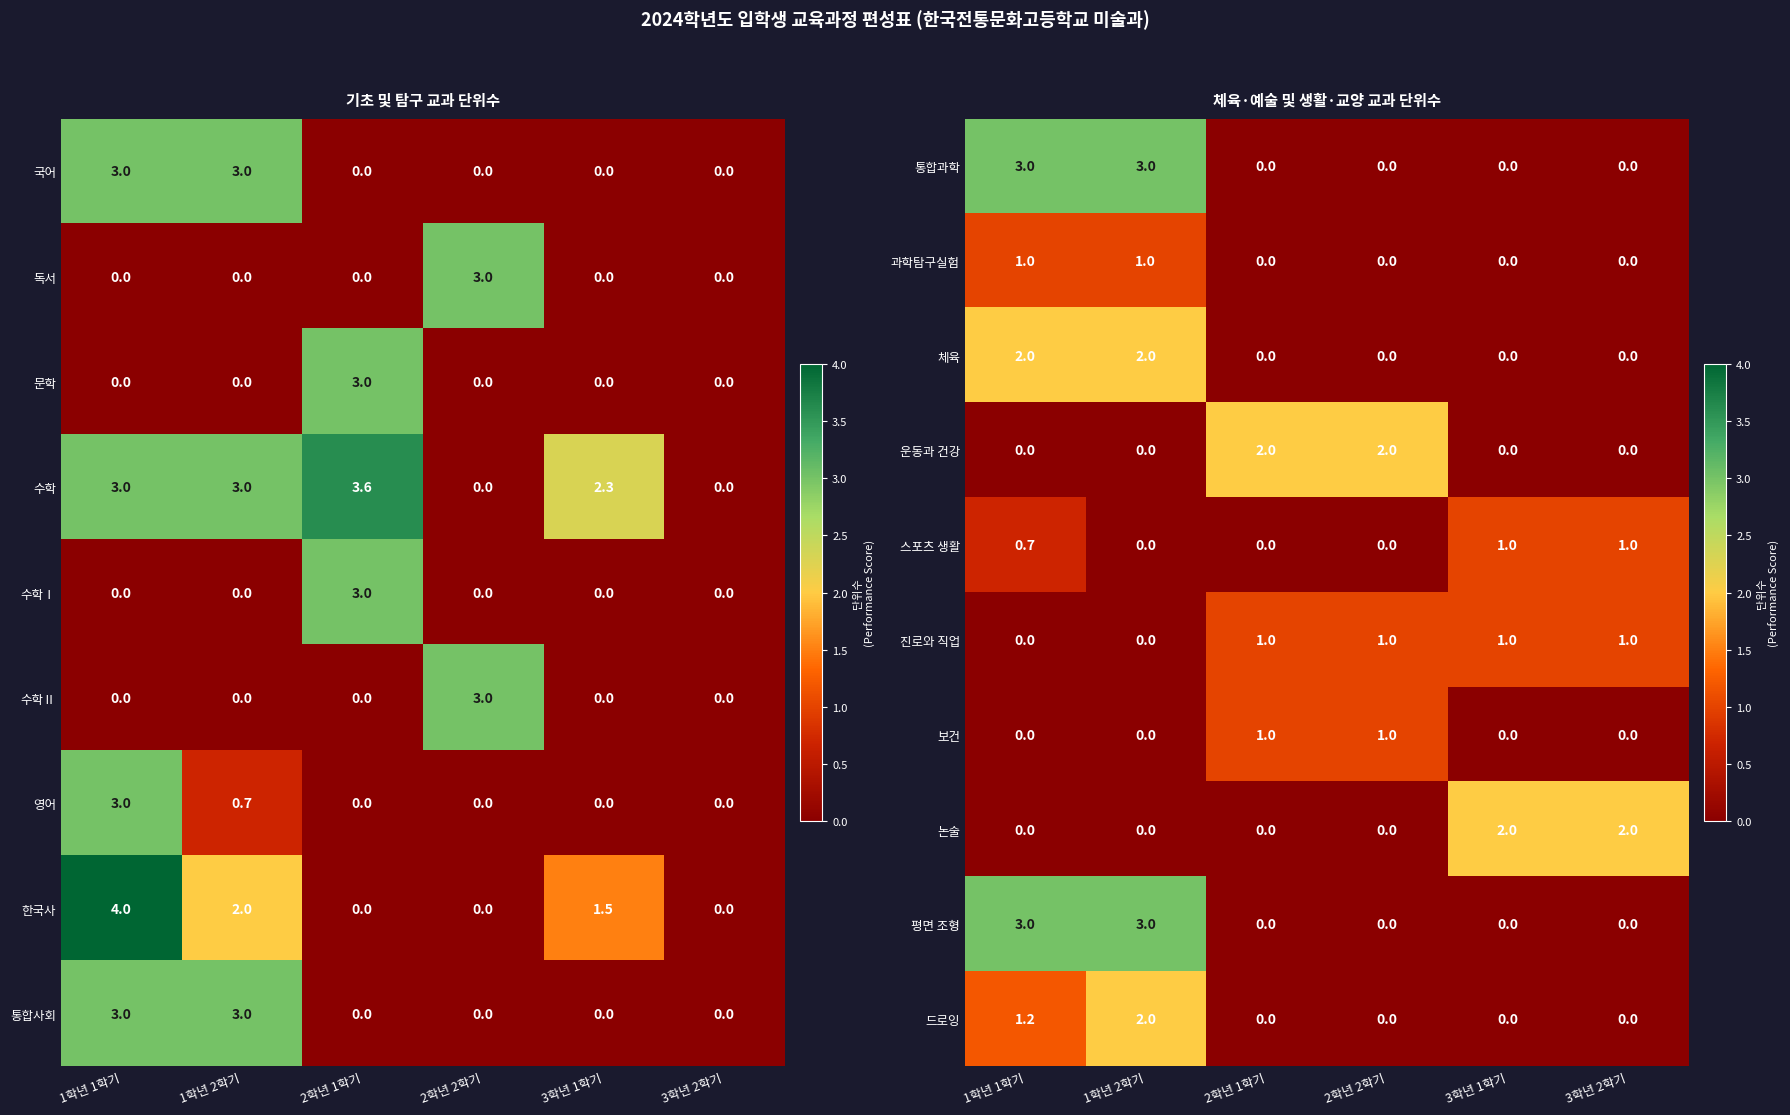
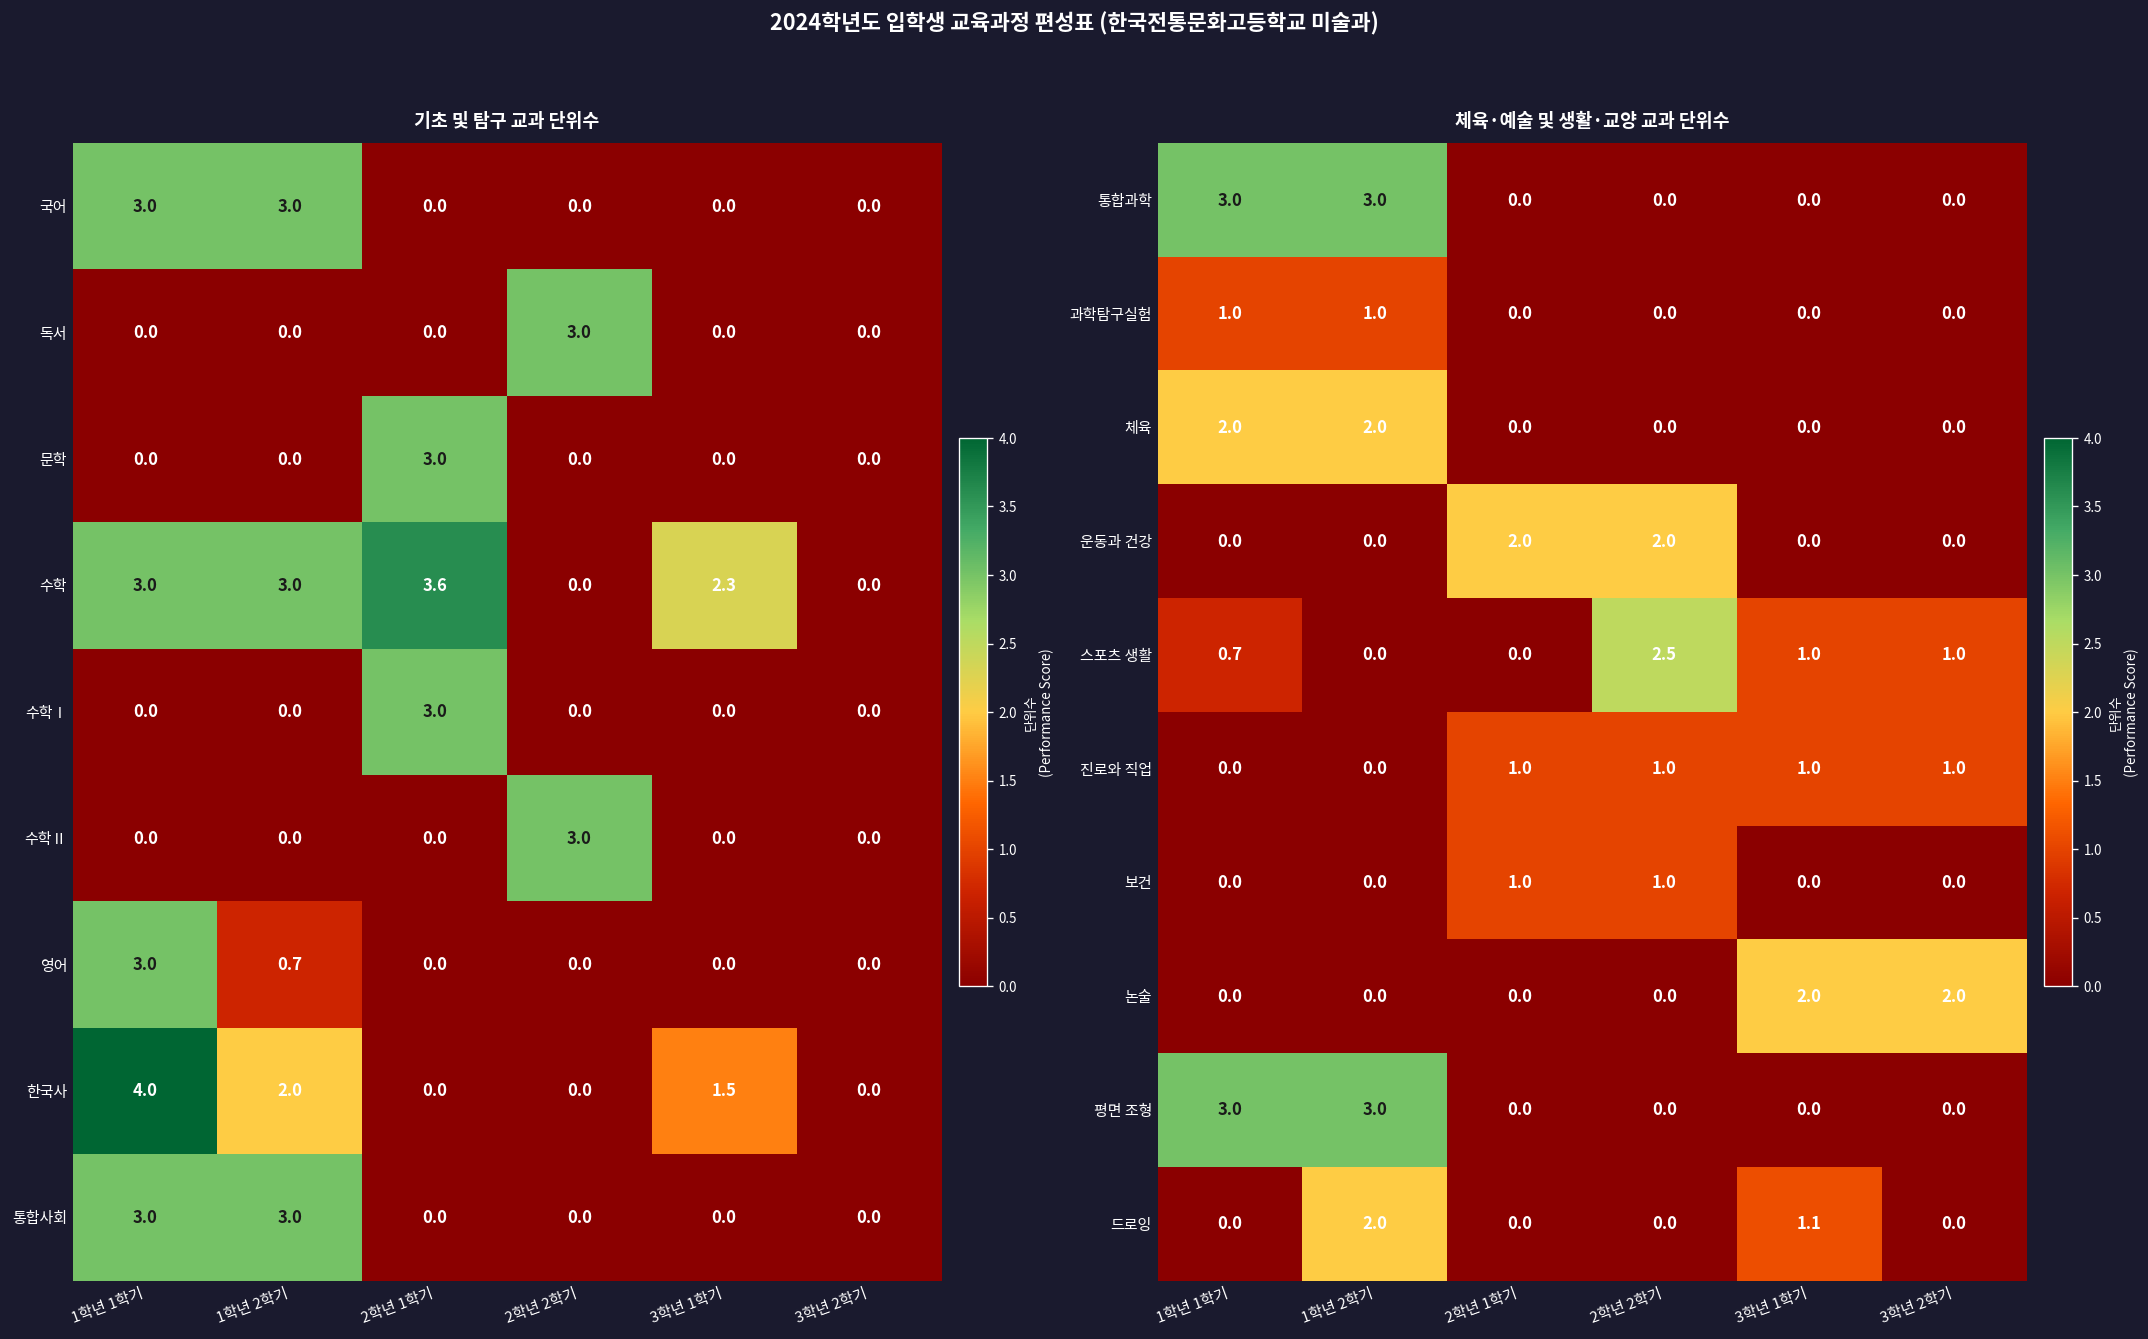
  {
    "기초 및 탐구 교과 단위수": {
      "국어": {
        "1학년 1학기": 3.0,
        "1학년 2학기": 3.0,
        "2학년 1학기": 0.0,
        "2학년 2학기": 0.0,
        "3학년 1학기": 0.0,
        "3학년 2학기": 0.0
      },
      "독서": {
        "1학년 1학기": 0.0,
        "1학년 2학기": 0.0,
        "2학년 1학기": 0.0,
        "2학년 2학기": 3.0,
        "3학년 1학기": 0.0,
        "3학년 2학기": 0.0
      },
      "문학": {
        "1학년 1학기": 0.0,
        "1학년 2학기": 0.0,
        "2학년 1학기": 3.0,
        "2학년 2학기": 0.0,
        "3학년 1학기": 0.0,
        "3학년 2학기": 0.0
      },
      "수학": {
        "1학년 1학기": 3.0,
        "1학년 2학기": 3.0,
        "2학년 1학기": 3.6,
        "2학년 2학기": 0.0,
        "3학년 1학기": 2.3,
        "3학년 2학기": 0.0
      },
      "수학Ⅰ": {
        "1학년 1학기": 0.0,
        "1학년 2학기": 0.0,
        "2학년 1학기": 3.0,
        "2학년 2학기": 0.0,
        "3학년 1학기": 0.0,
        "3학년 2학기": 0.0
      },
      "수학Ⅱ": {
        "1학년 1학기": 0.0,
        "1학년 2학기": 0.0,
        "2학년 1학기": 0.0,
        "2학년 2학기": 3.0,
        "3학년 1학기": 0.0,
        "3학년 2학기": 0.0
      },
      "영어": {
        "1학년 1학기": 3.0,
        "1학년 2학기": 0.7,
        "2학년 1학기": 0.0,
        "2학년 2학기": 0.0,
        "3학년 1학기": 0.0,
        "3학년 2학기": 0.0
      },
      "한국사": {
        "1학년 1학기": 4.0,
        "1학년 2학기": 2.0,
        "2학년 1학기": 0.0,
        "2학년 2학기": 0.0,
        "3학년 1학기": 1.5,
        "3학년 2학기": 0.0
      },
      "통합사회": {
        "1학년 1학기": 3.0,
        "1학년 2학기": 3.0,
        "2학년 1학기": 0.0,
        "2학년 2학기": 0.0,
        "3학년 1학기": 0.0,
        "3학년 2학기": 0.0
      }
    },
    "체육·예술 및 생활·교양 교과 단위수": {
      "통합과학": {
        "1학년 1학기": 3.0,
        "1학년 2학기": 3.0,
        "2학년 1학기": 0.0,
        "2학년 2학기": 0.0,
        "3학년 1학기": 0.0,
        "3학년 2학기": 0.0
      },
      "과학탐구실험": {
        "1학년 1학기": 1.0,
        "1학년 2학기": 1.0,
        "2학년 1학기": 0.0,
        "2학년 2학기": 0.0,
        "3학년 1학기": 0.0,
        "3학년 2학기": 0.0
      },
      "체육": {
        "1학년 1학기": 2.0,
        "1학년 2학기": 2.0,
        "2학년 1학기": 0.0,
        "2학년 2학기": 0.0,
        "3학년 1학기": 0.0,
        "3학년 2학기": 0.0
      },
      "운동과 건강": {
        "1학년 1학기": 0.0,
        "1학년 2학기": 0.0,
        "2학년 1학기": 2.0,
        "2학년 2학기": 2.0,
        "3학년 1학기": 0.0,
        "3학년 2학기": 0.0
      },
      "스포츠 생활": {
        "1학년 1학기": 0.7,
        "1학년 2학기": 0.0,
        "2학년 1학기": 0.0,
-       "2학년 2학기": 0.0,
+       "2학년 2학기": 2.5,
        "3학년 1학기": 1.0,
        "3학년 2학기": 1.0
      },
      "진로와 직업": {
        "1학년 1학기": 0.0,
        "1학년 2학기": 0.0,
        "2학년 1학기": 1.0,
        "2학년 2학기": 1.0,
        "3학년 1학기": 1.0,
        "3학년 2학기": 1.0
      },
      "보건": {
        "1학년 1학기": 0.0,
        "1학년 2학기": 0.0,
        "2학년 1학기": 1.0,
        "2학년 2학기": 1.0,
        "3학년 1학기": 0.0,
        "3학년 2학기": 0.0
      },
      "논술": {
        "1학년 1학기": 0.0,
        "1학년 2학기": 0.0,
        "2학년 1학기": 0.0,
        "2학년 2학기": 0.0,
        "3학년 1학기": 2.0,
        "3학년 2학기": 2.0
      },
      "평면 조형": {
        "1학년 1학기": 3.0,
        "1학년 2학기": 3.0,
        "2학년 1학기": 0.0,
        "2학년 2학기": 0.0,
        "3학년 1학기": 0.0,
        "3학년 2학기": 0.0
      },
      "드로잉": {
-       "1학년 1학기": 1.2,
+       "1학년 1학기": 0.0,
        "1학년 2학기": 2.0,
        "2학년 1학기": 0.0,
        "2학년 2학기": 0.0,
-       "3학년 1학기": 0.0,
+       "3학년 1학기": 1.1,
        "3학년 2학기": 0.0
      }
    }
  }
